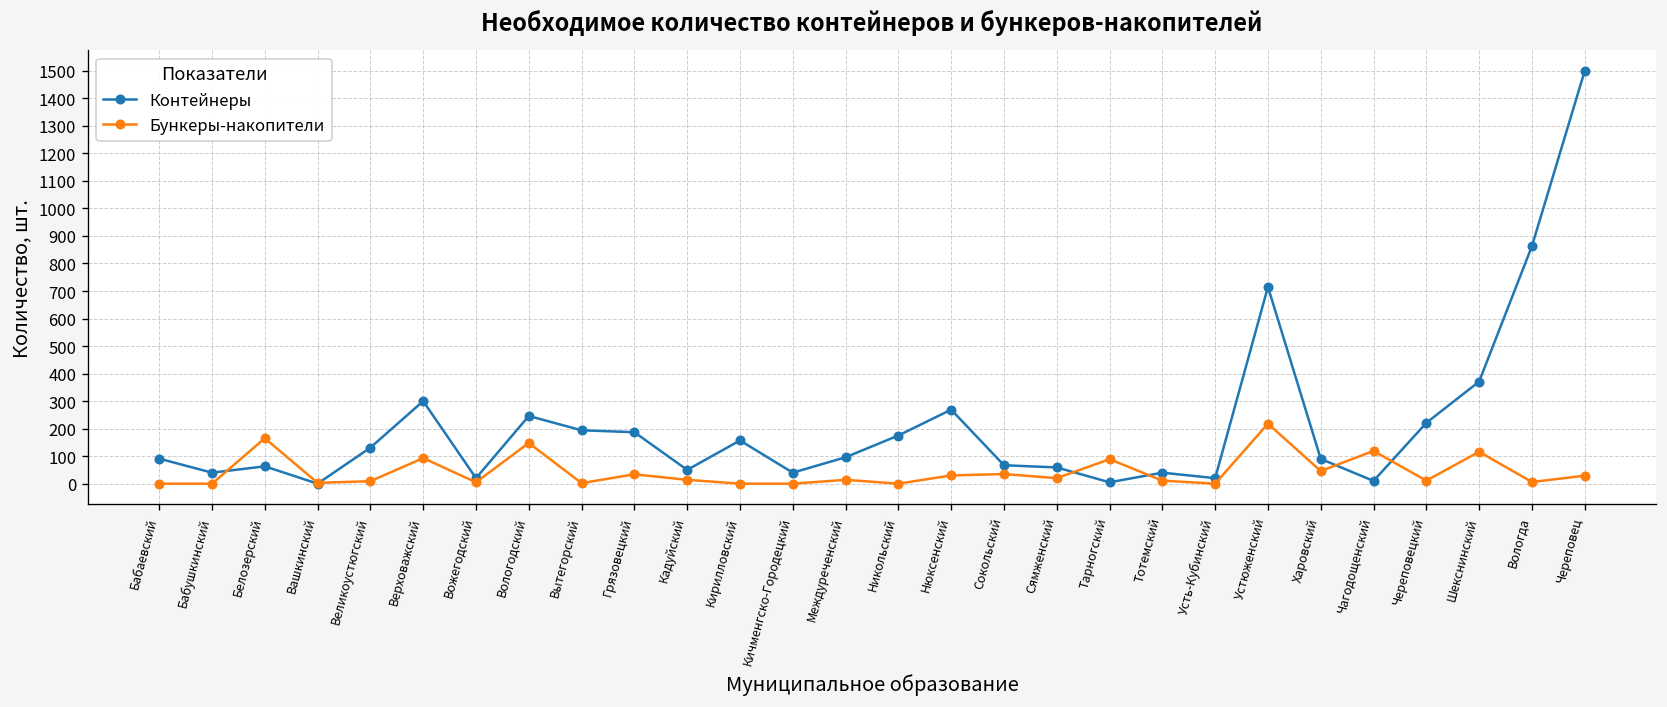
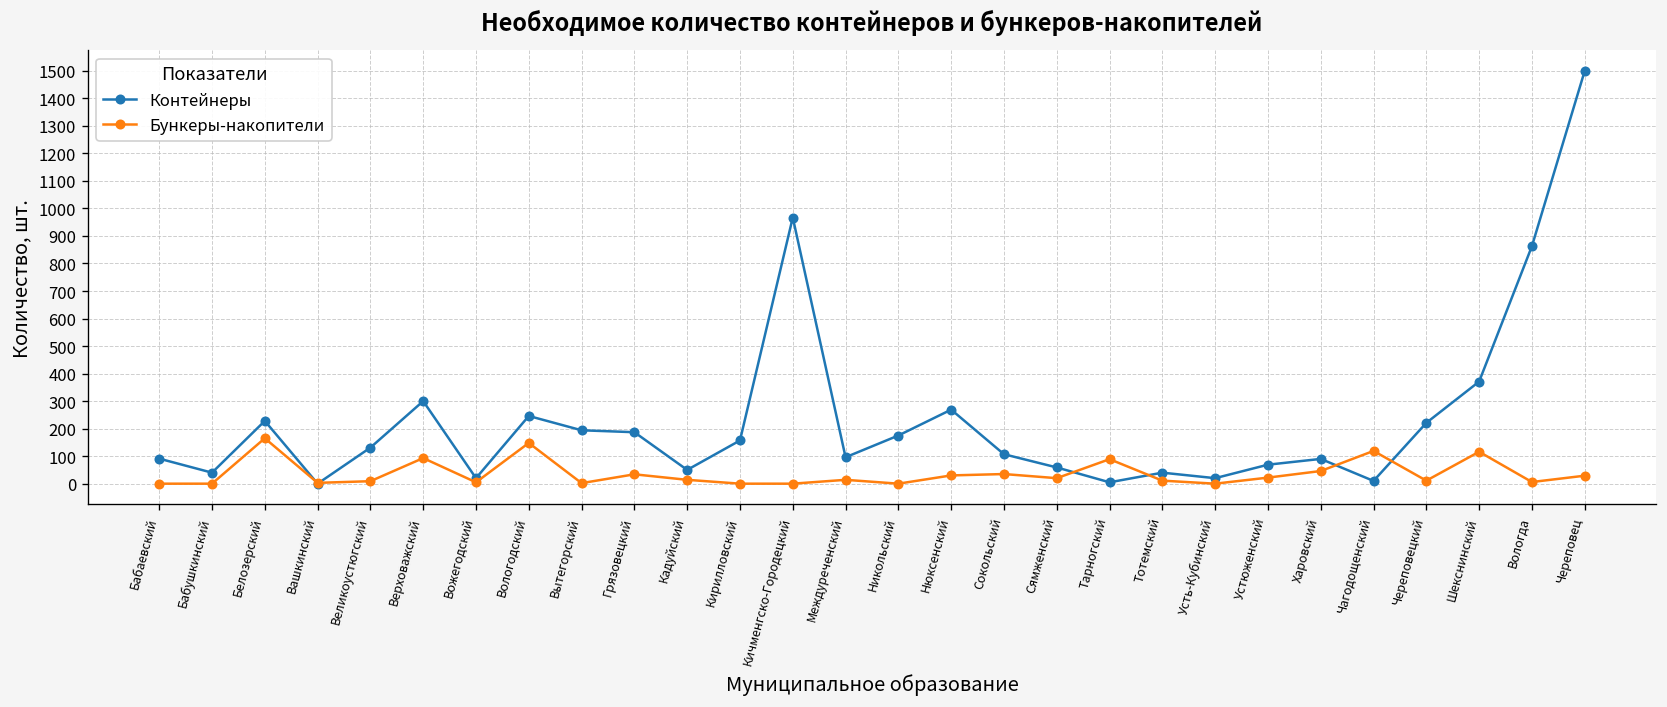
  {
    "Контейнеры": {
      "Бабаевский": 90,
      "Бабушкинский": 40,
-     "Белозерский": 60,
+     "Белозерский": 230,
      "Великоустюгский": 130,
      "Верховажский": 300,
      "Вожегодский": 20,
      "Вологодский": 250,
      "Вытегорский": 190,
      "Грязовецкий": 190,
      "Кадуйский": 50,
      "Кирилловский": 160,
-     "Кичменгско-Городецкий": 40,
+     "Кичменгско-Городецкий": 970,
      "Междуреченский": 100,
      "Никольский": 180,
      "Нюксенский": 270,
-     "Сокольский": 70,
+     "Сокольский": 110,
      "Сямженский": 60,
      "Тарногский": 10,
      "Тотемский": 40,
      "Усть-Кубинский": 20,
-     "Устюженский": 720,
+     "Устюженский": 70,
      "Харовский": 90,
      "Чагодощенский": 10,
      "Череповецкий": 220,
      "Шекснинский": 370,
      "Вологда": 860,
      "Череповец": 1500
    },
    "Бункеры-накопители": {
      "Бабаевский": 0,
      "Бабушкинский": 0,
      "Белозерский": 170,
      "Великоустюгский": 10,
      "Верховажский": 90,
      "Вожегодский": 10,
      "Вологодский": 150,
      "Вытегорский": 0,
      "Грязовецкий": 30,
      "Кадуйский": 10,
      "Кирилловский": 0,
      "Кичменгско-Городецкий": 0,
      "Междуреченский": 10,
      "Никольский": 0,
      "Нюксенский": 30,
      "Сокольский": 40,
      "Сямженский": 20,
      "Тарногский": 90,
      "Тотемский": 10,
      "Усть-Кубинский": 0,
-     "Устюженский": 220,
+     "Устюженский": 20,
      "Харовский": 50,
      "Чагодощенский": 120,
      "Череповецкий": 10,
      "Шекснинский": 120,
      "Вологда": 10,
      "Череповец": 30
    }
  }
